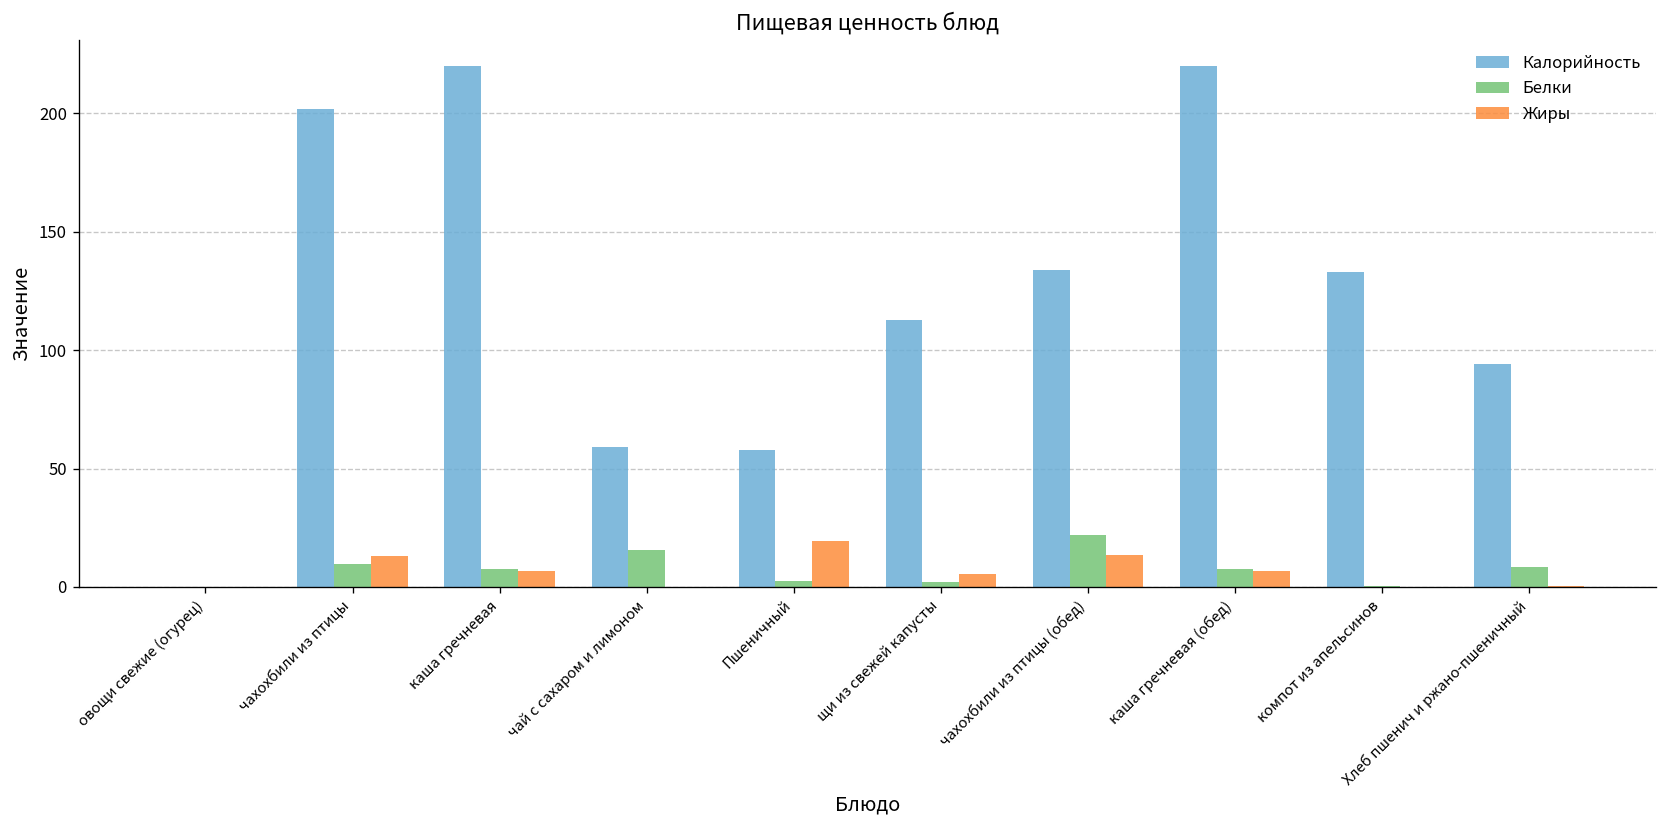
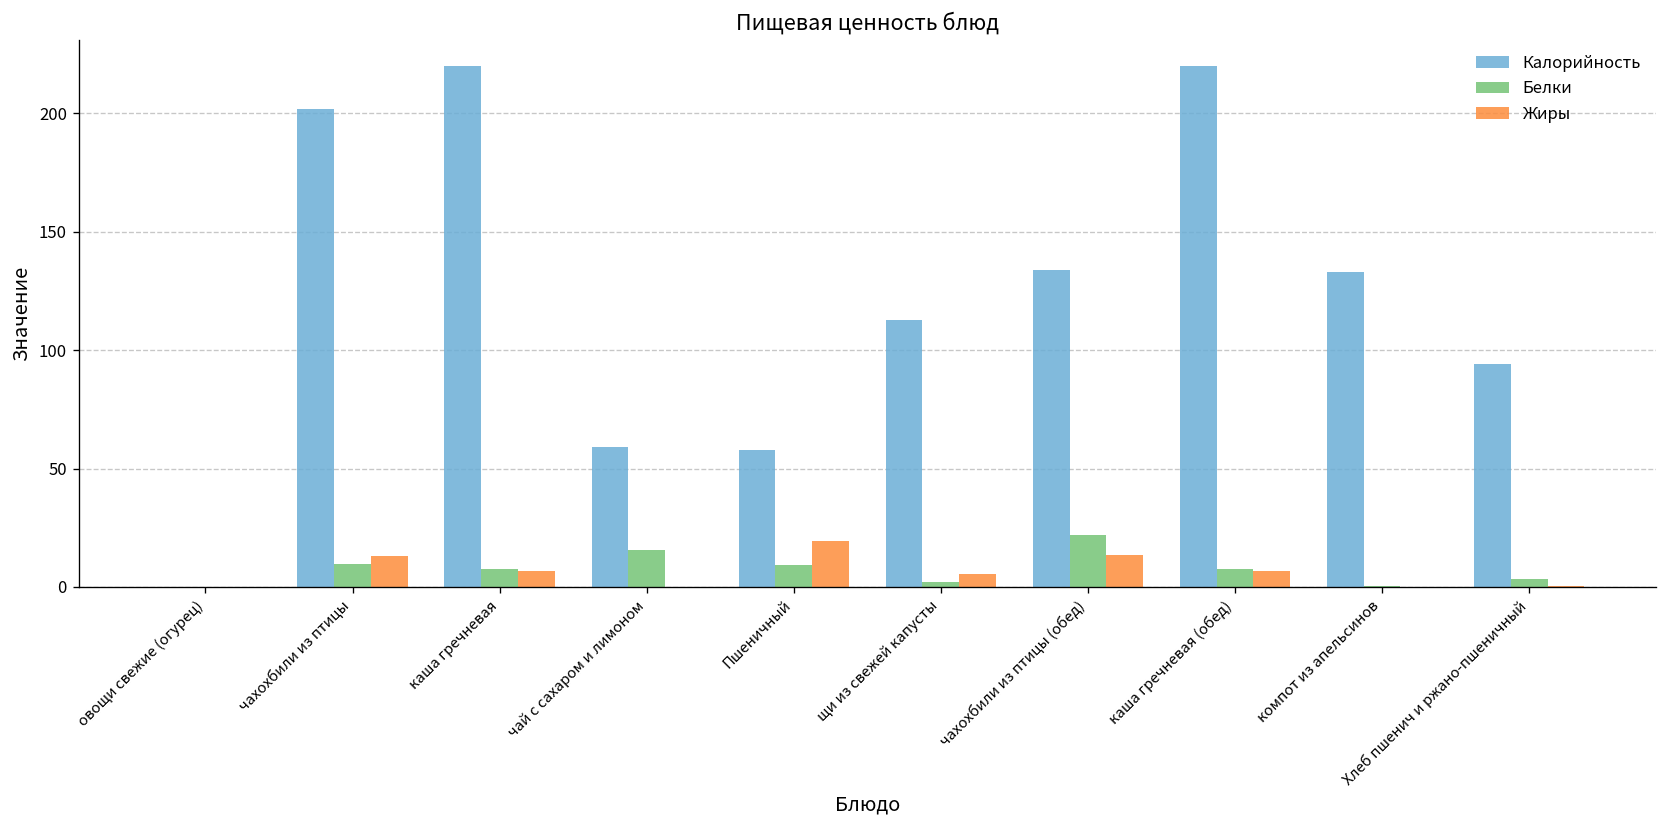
  {
    "Калорийность": {
      "овощи свежие (огурец)": 0,
      "чахохбили из птицы": 202,
      "каша гречневая": 220,
      "чай с сахаром и лимоном": 59,
      "Пшеничный": 58,
      "щи из свежей капусты": 113,
      "чахохбили из птицы (обед)": 134,
      "каша гречневая (обед)": 220,
      "компот из апельсинов": 133,
      "Хлеб пшенич и ржано-пшеничный": 94
    },
    "Белки": {
      "овощи свежие (огурец)": 0,
      "чахохбили из птицы": 10,
      "каша гречневая": 8,
      "чай с сахаром и лимоном": 16,
-     "Пшеничный": 2,
+     "Пшеничный": 9,
      "щи из свежей капусты": 2,
      "чахохбили из птицы (обед)": 22,
      "каша гречневая (обед)": 8,
-     "Хлеб пшенич и ржано-пшеничный": 9
+     "Хлеб пшенич и ржано-пшеничный": 3
    },
    "Жиры": {
      "овощи свежие (огурец)": 0,
      "чахохбили из птицы": 13,
      "каша гречневая": 7,
      "чай с сахаром и лимоном": 0,
      "Пшеничный": 20,
      "щи из свежей капусты": 5,
      "чахохбили из птицы (обед)": 14,
      "каша гречневая (обед)": 7,
      "компот из апельсинов": 0
    }
  }
